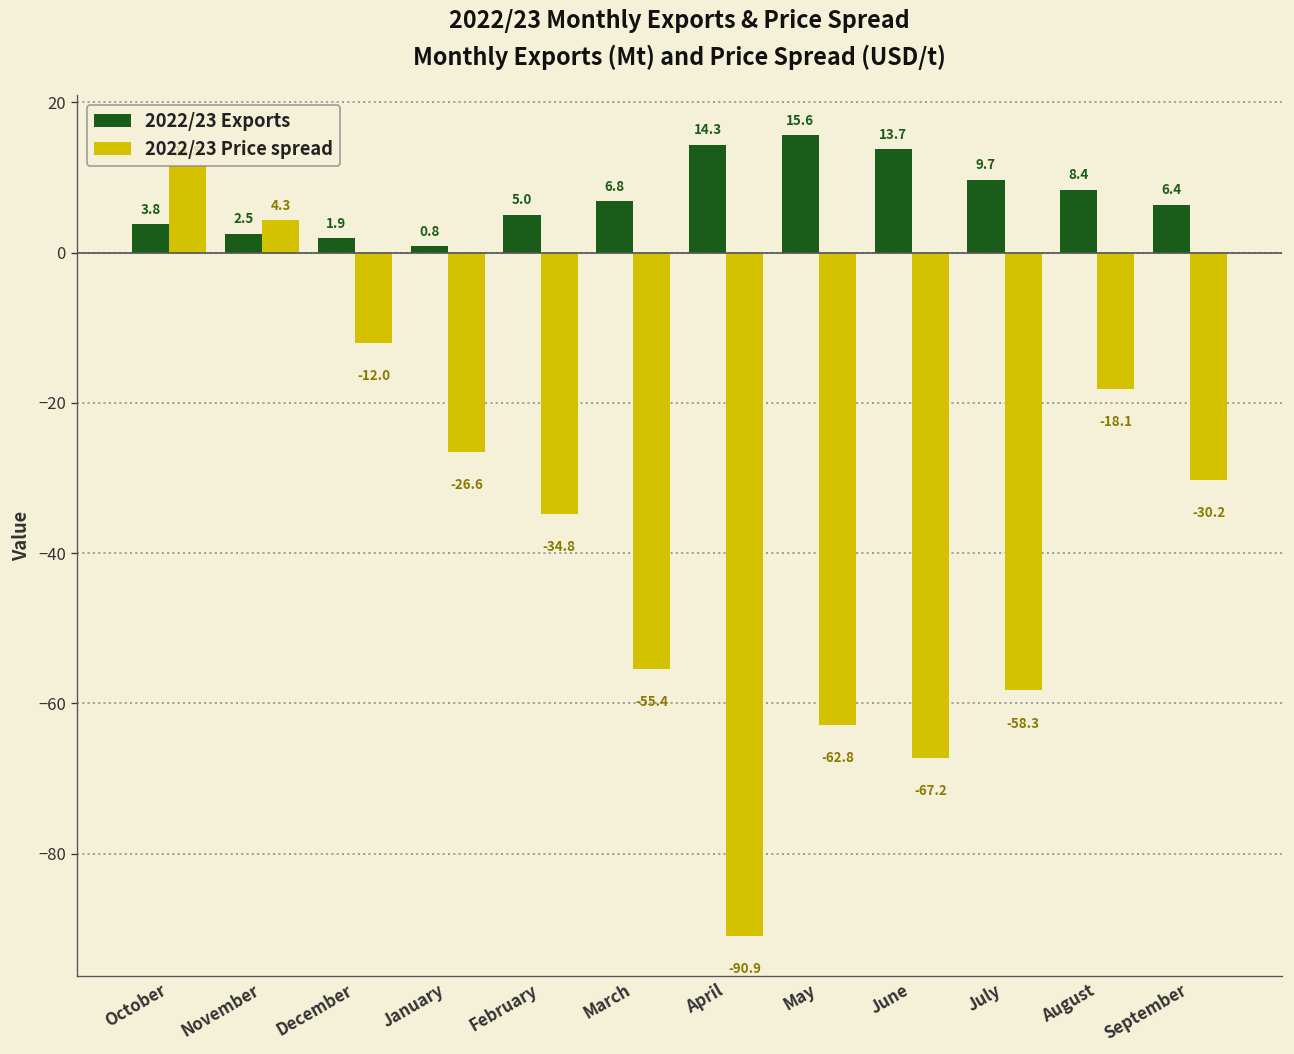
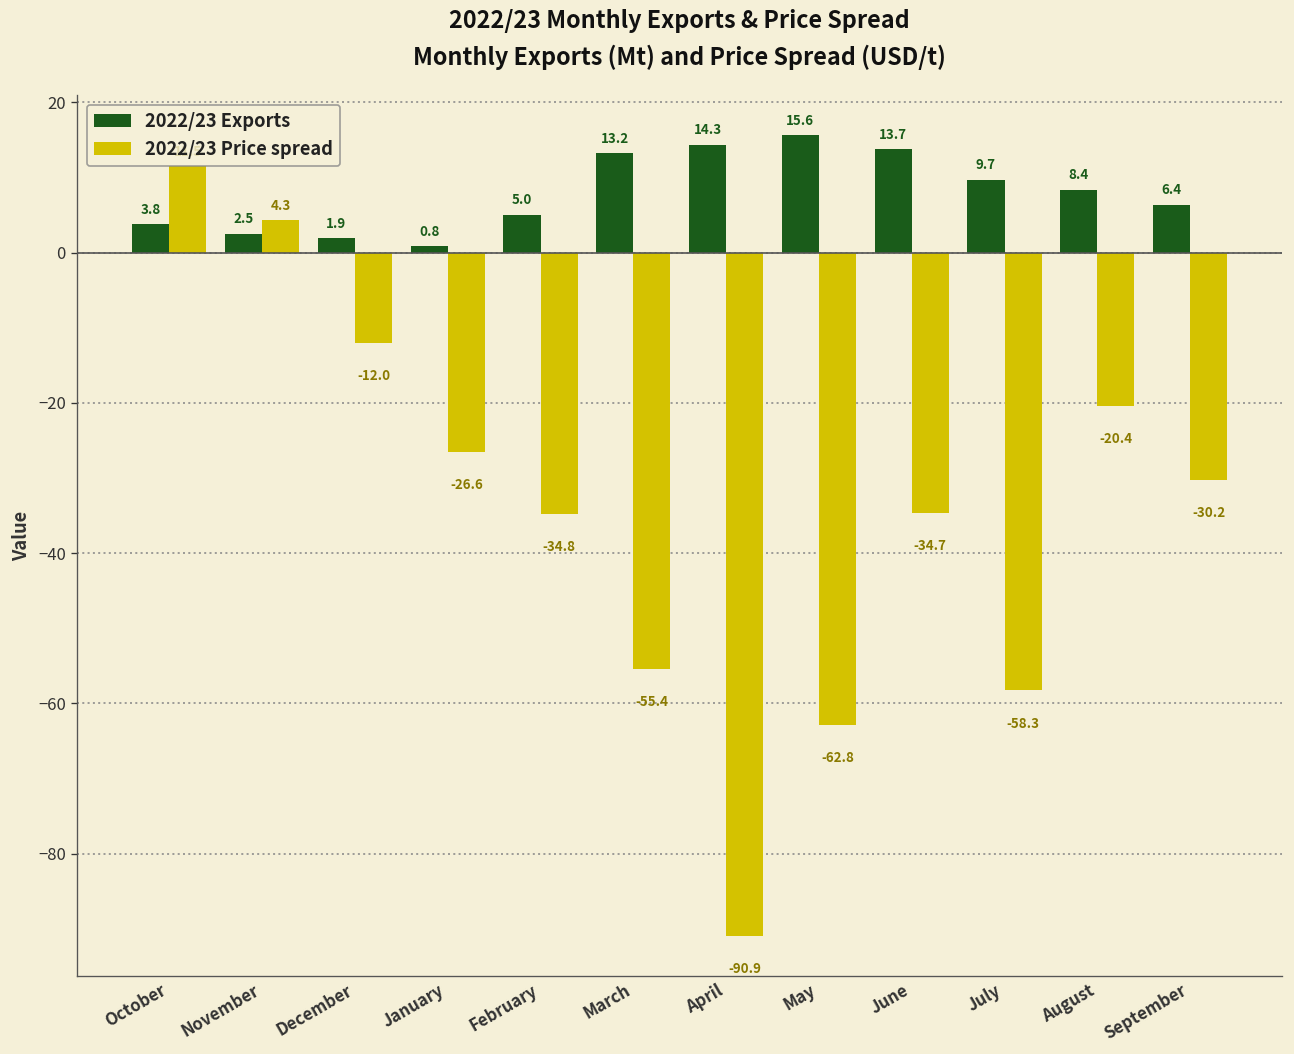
  {
    "2022/23 Exports": {
      "October": 3.8,
      "November": 2.5,
      "December": 1.9,
      "January": 0.8,
      "February": 5.0,
-     "March": 6.8,
+     "March": 13.2,
      "April": 14.3,
      "May": 15.6,
      "June": 13.7,
      "July": 9.7,
      "August": 8.4,
      "September": 6.4
    },
    "2022/23 Price spread": {
      "November": 4.3,
      "December": -12.0,
      "January": -26.6,
      "February": -34.8,
      "March": -55.4,
      "April": -90.9,
      "May": -62.8,
-     "June": -67.2,
+     "June": -34.7,
      "July": -58.3,
-     "August": -18.1,
+     "August": -20.4,
      "September": -30.2
    }
  }
